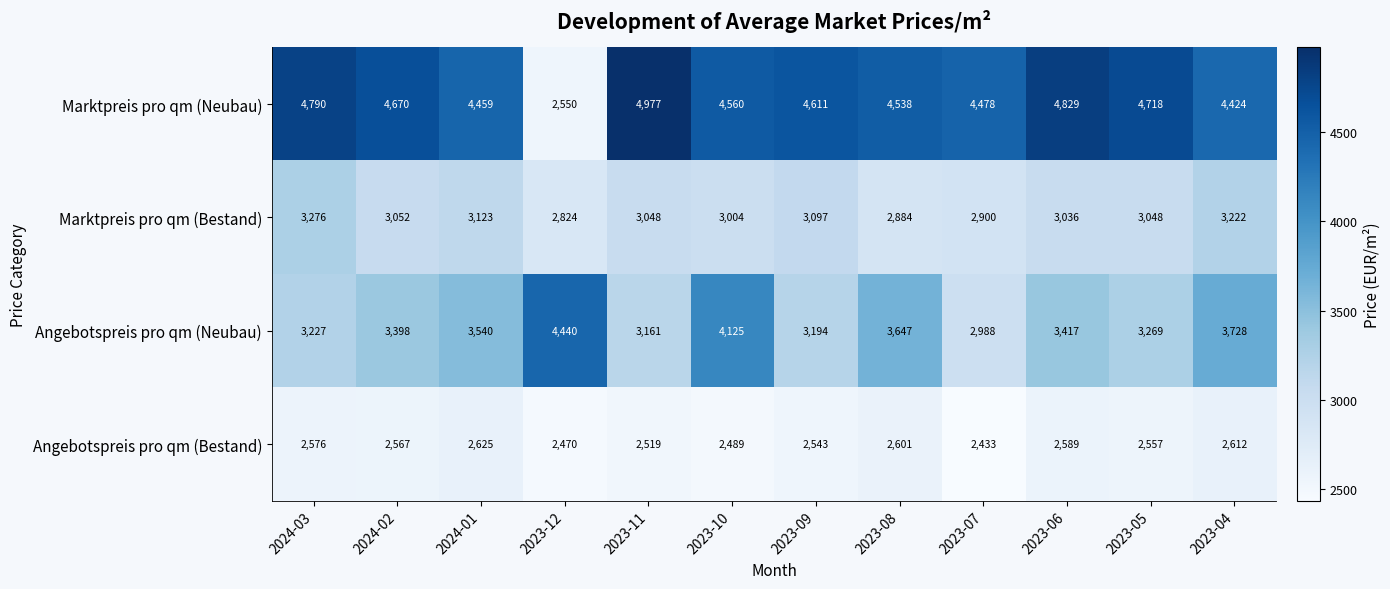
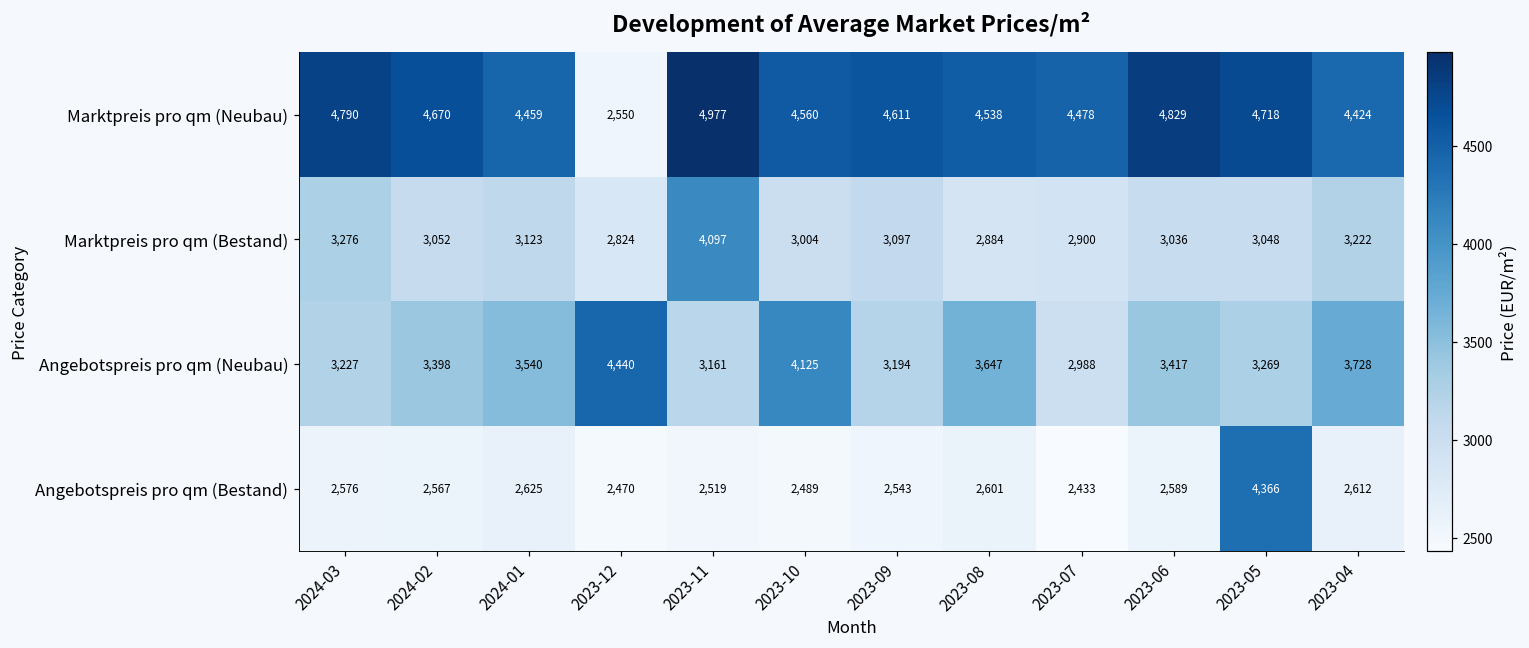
  {
    "Marktpreis pro qm (Neubau)": {
      "2024-03": "4,790",
      "2024-02": "4,670",
      "2024-01": "4,459",
      "2023-12": "2,550",
      "2023-11": "4,977",
      "2023-10": "4,560",
      "2023-09": "4,611",
      "2023-08": "4,538",
      "2023-07": "4,478",
      "2023-06": "4,829",
      "2023-05": "4,718",
      "2023-04": "4,424"
    },
    "Marktpreis pro qm (Bestand)": {
      "2024-03": "3,276",
      "2024-02": "3,052",
      "2024-01": "3,123",
      "2023-12": "2,824",
-     "2023-11": "3,048",
+     "2023-11": "4,097",
      "2023-10": "3,004",
      "2023-09": "3,097",
      "2023-08": "2,884",
      "2023-07": "2,900",
      "2023-06": "3,036",
      "2023-05": "3,048",
      "2023-04": "3,222"
    },
    "Angebotspreis pro qm (Neubau)": {
      "2024-03": "3,227",
      "2024-02": "3,398",
      "2024-01": "3,540",
      "2023-12": "4,440",
      "2023-11": "3,161",
      "2023-10": "4,125",
      "2023-09": "3,194",
      "2023-08": "3,647",
      "2023-07": "2,988",
      "2023-06": "3,417",
      "2023-05": "3,269",
      "2023-04": "3,728"
    },
    "Angebotspreis pro qm (Bestand)": {
      "2024-03": "2,576",
      "2024-02": "2,567",
      "2024-01": "2,625",
      "2023-12": "2,470",
      "2023-11": "2,519",
      "2023-10": "2,489",
      "2023-09": "2,543",
      "2023-08": "2,601",
      "2023-07": "2,433",
      "2023-06": "2,589",
-     "2023-05": "2,557",
+     "2023-05": "4,366",
      "2023-04": "2,612"
    }
  }
